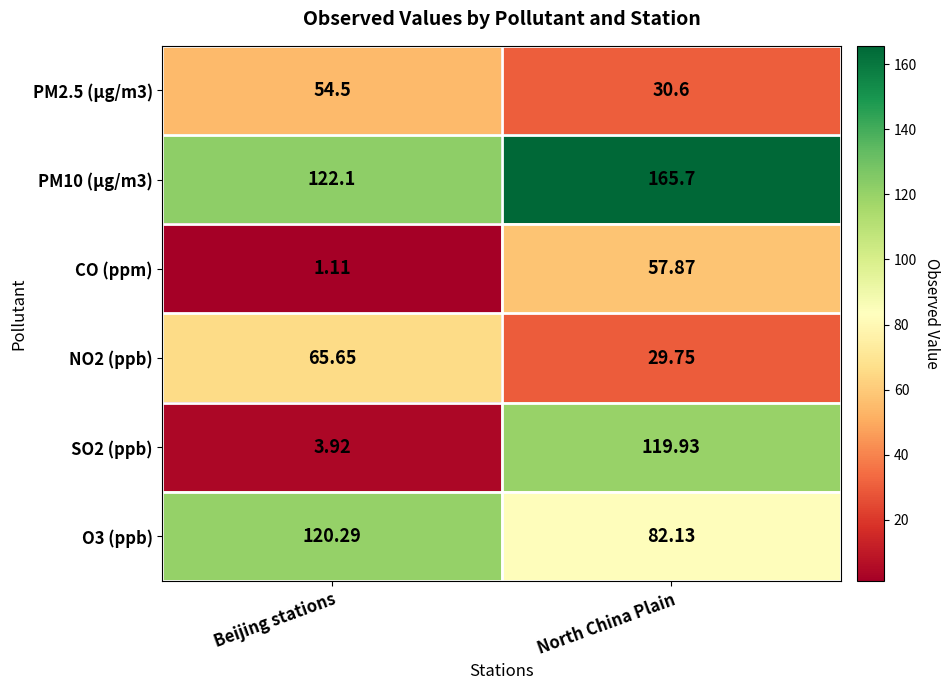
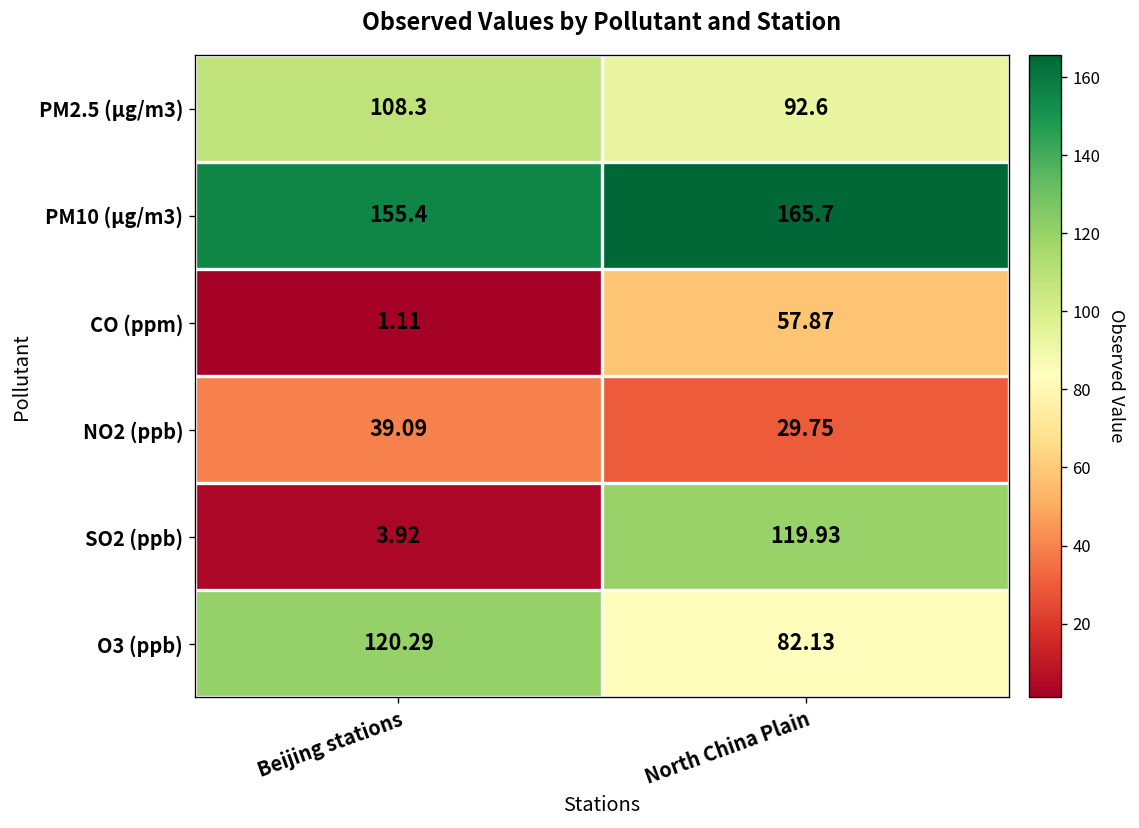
  {
    "PM2.5 (µg/m3)": {
-     "Beijing stations": 54.5,
-     "North China Plain": 30.6
+     "Beijing stations": 108.3,
+     "North China Plain": 92.6
    },
    "PM10 (µg/m3)": {
-     "Beijing stations": 122.1,
+     "Beijing stations": 155.4,
      "North China Plain": 165.7
    },
    "CO (ppm)": {
      "Beijing stations": 1.11,
      "North China Plain": 57.87
    },
    "NO2 (ppb)": {
-     "Beijing stations": 65.65,
+     "Beijing stations": 39.09,
      "North China Plain": 29.75
    },
    "SO2 (ppb)": {
      "Beijing stations": 3.92,
      "North China Plain": 119.93
    },
    "O3 (ppb)": {
      "Beijing stations": 120.29,
      "North China Plain": 82.13
    }
  }
